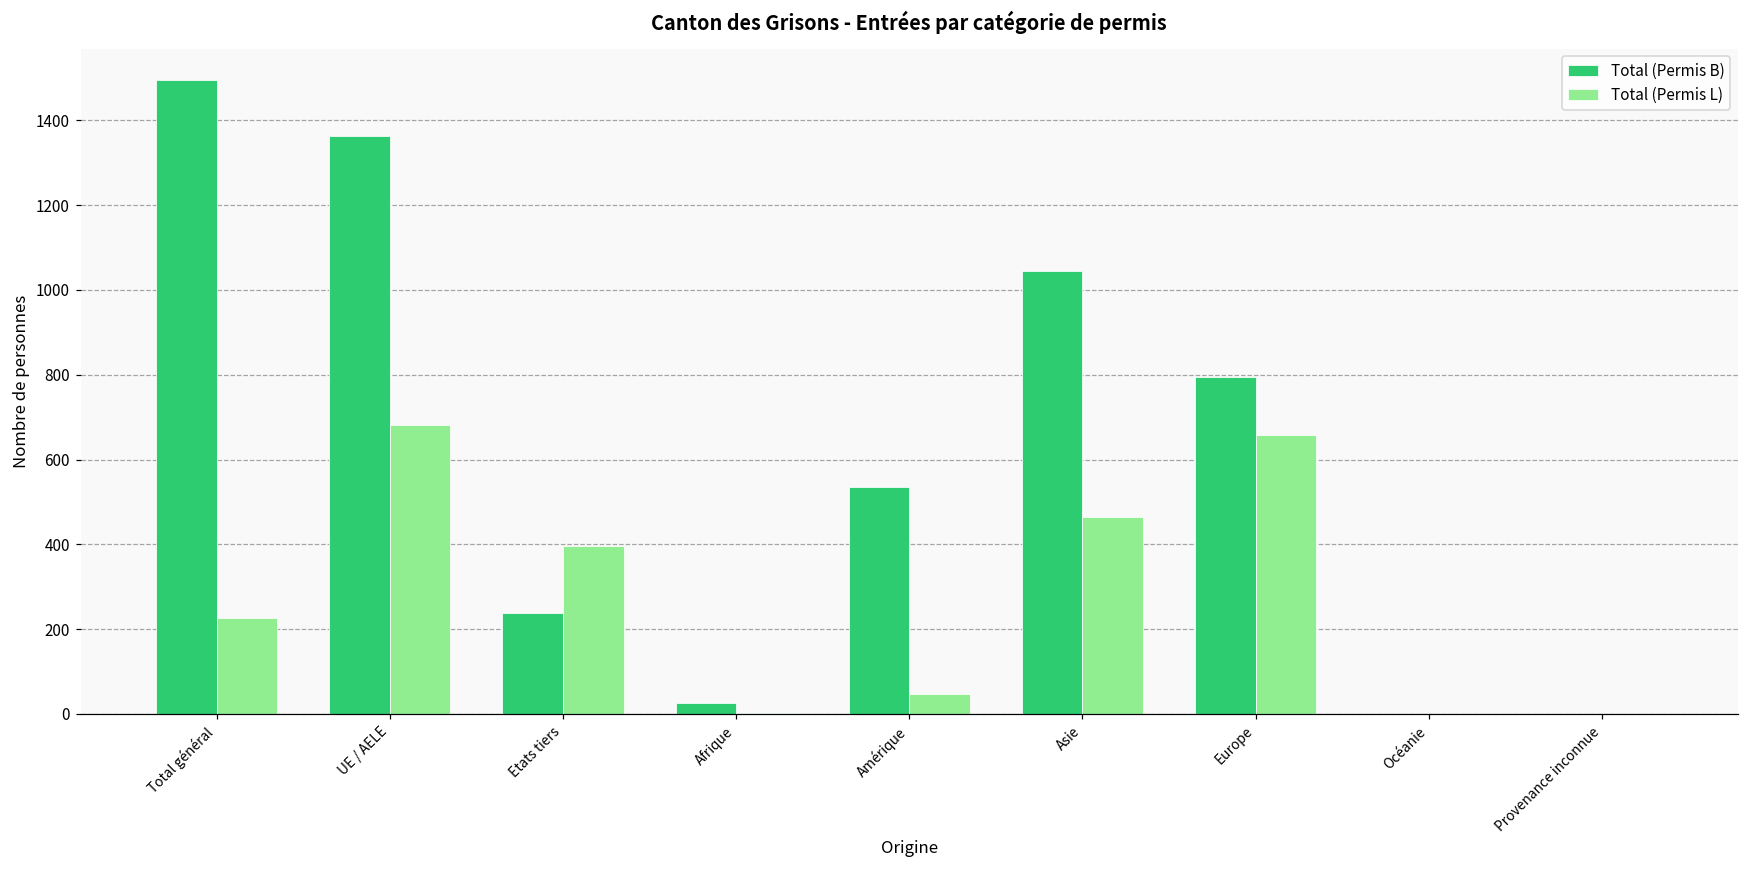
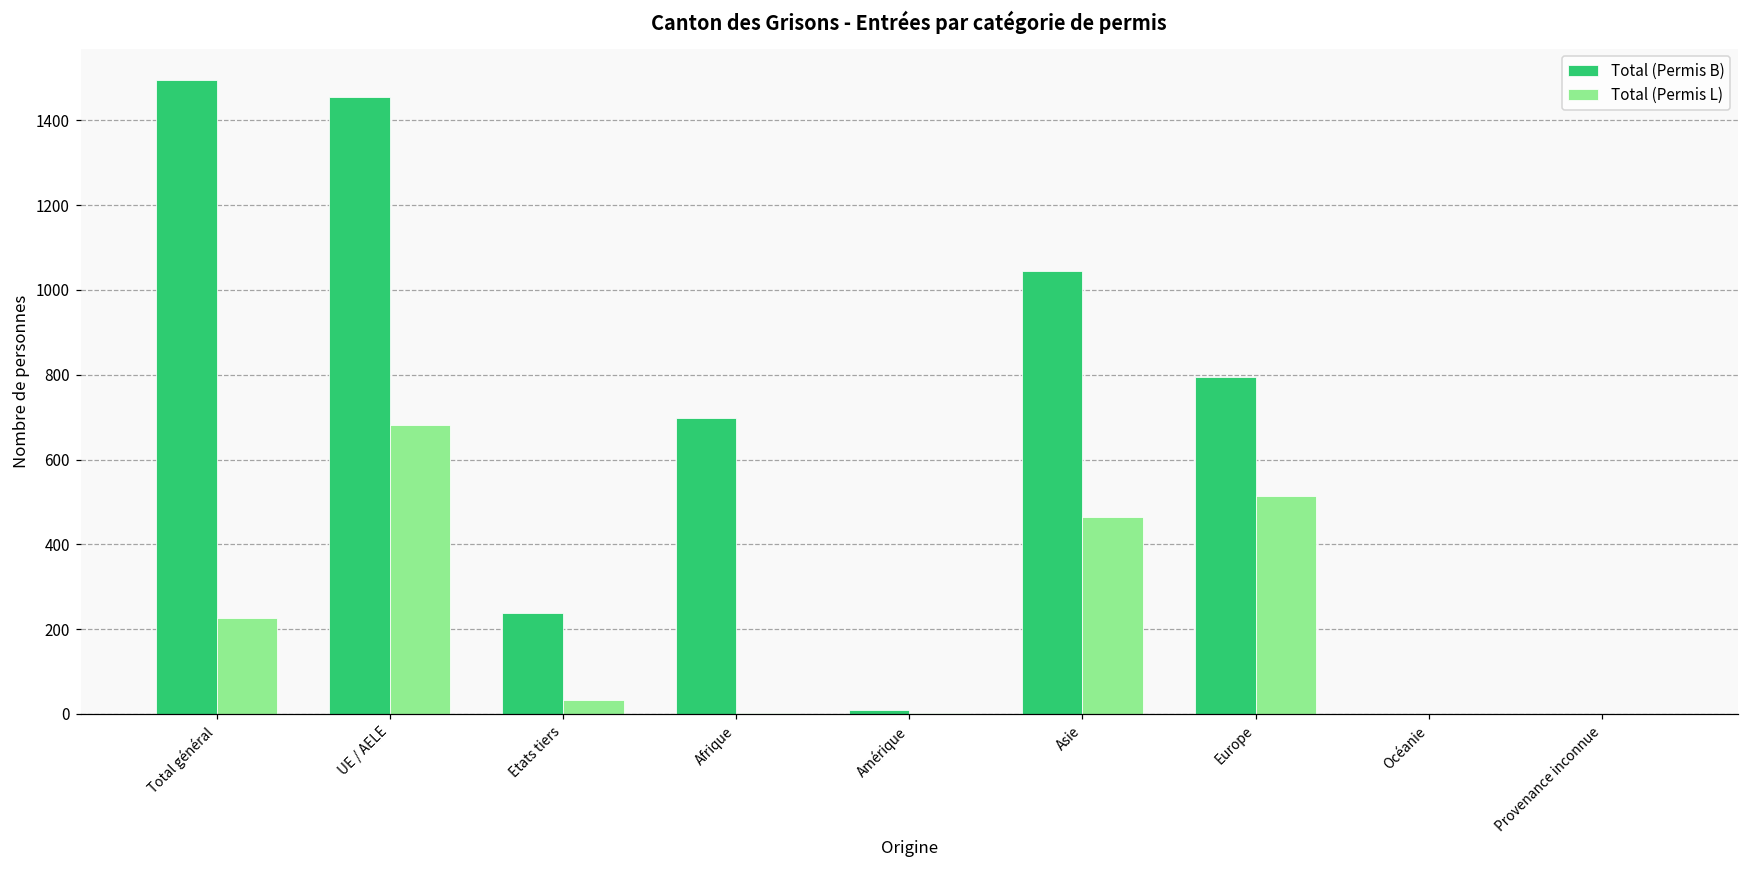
  {
    "Total (Permis B)": {
      "Total général": 1490,
-     "UE / AELE": 1360,
+     "UE / AELE": 1450,
      "Etats tiers": 240,
-     "Afrique": 30,
-     "Amérique": 540,
+     "Afrique": 700,
+     "Amérique": 10,
      "Asie": 1050,
      "Europe": 800,
      "Océanie": 0,
      "Provenance inconnue": 0
    },
    "Total (Permis L)": {
      "Total général": 230,
      "UE / AELE": 680,
-     "Etats tiers": 400,
-     "Amérique": 50,
+     "Etats tiers": 30,
+     "Amérique": 0,
      "Asie": 460,
-     "Europe": 660,
+     "Europe": 510,
      "Océanie": 0,
      "Provenance inconnue": 0
    }
  }
